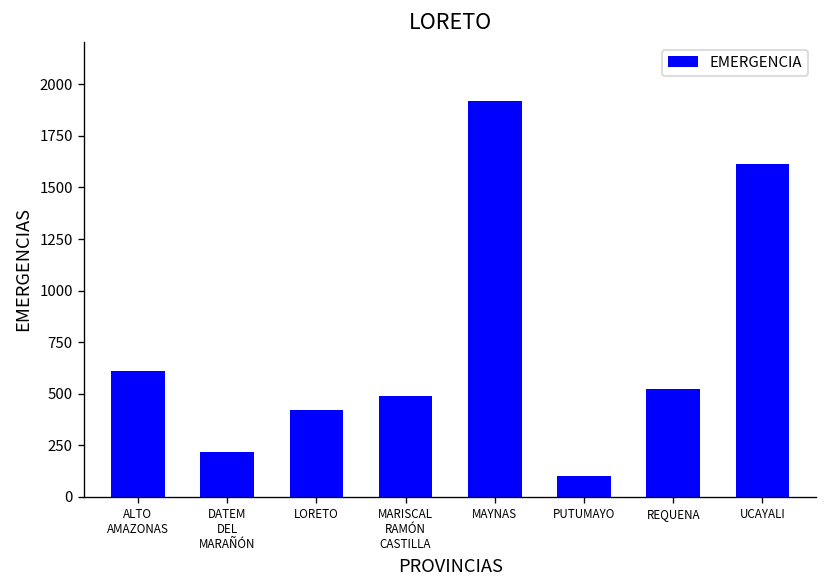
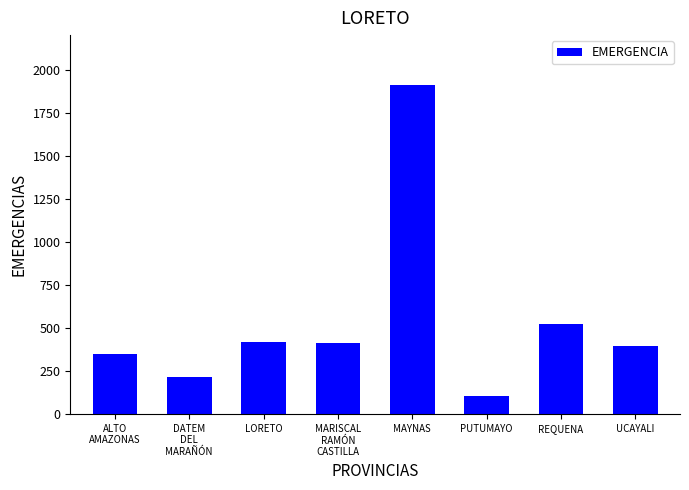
  {
-   "ALTO AMAZONAS": 610,
+   "ALTO AMAZONAS": 350,
    "DATEM DEL MARAÑÓN": 220,
    "LORETO": 420,
-   "MARISCAL RAMÓN CASTILLA": 490,
+   "MARISCAL RAMÓN CASTILLA": 420,
    "MAYNAS": 1920,
    "PUTUMAYO": 100,
    "REQUENA": 520,
-   "UCAYALI": 1620
+   "UCAYALI": 400
  }
